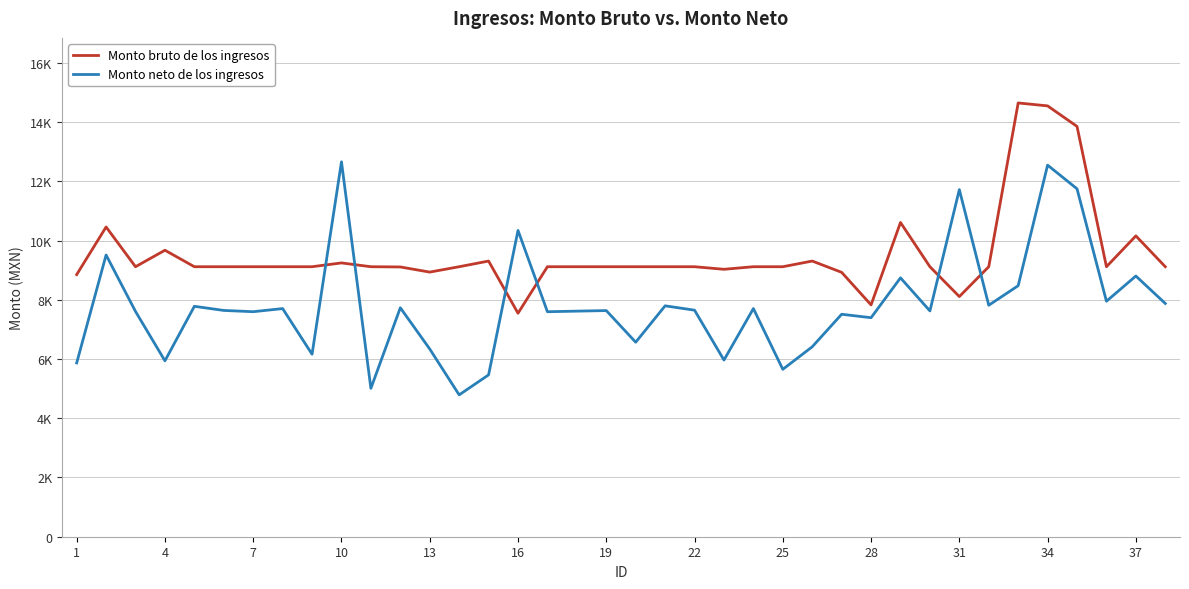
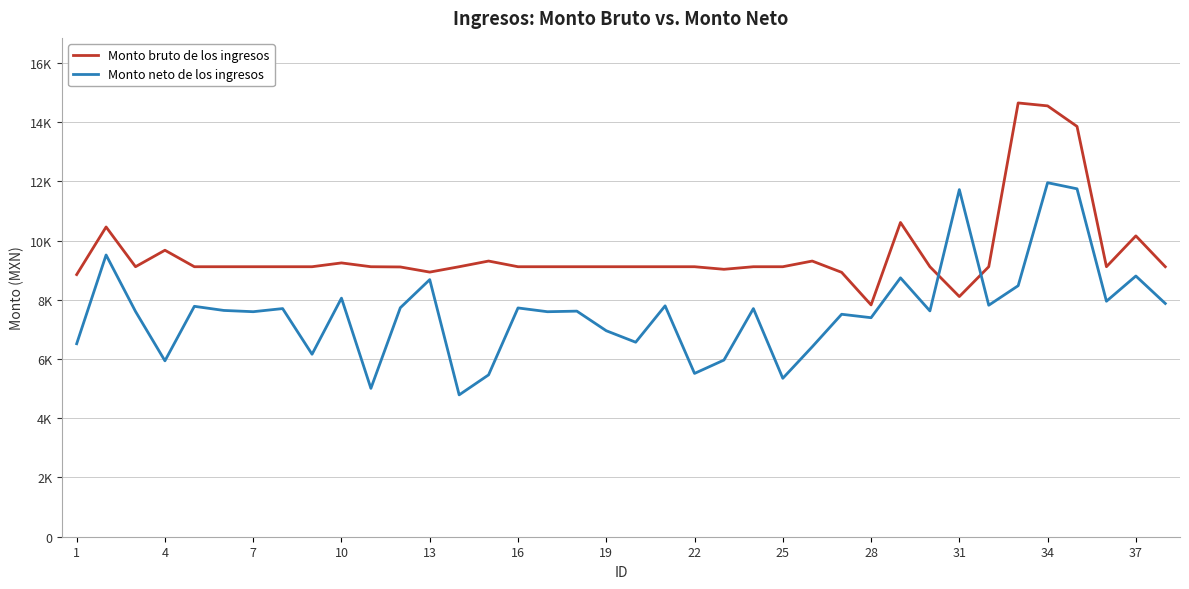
  {
    "Monto bruto de los ingresos": {
      "1": 8800,
      "4": 9700,
      "7": 9100,
      "10": 9200,
      "13": 8900,
-     "16": 7500,
+     "16": 9100,
      "19": 9100,
      "22": 9100,
      "25": 9100,
      "28": 7800,
      "31": 8100,
      "34": 14500,
      "37": 10200
    },
    "Monto neto de los ingresos": {
-     "1": 5900,
+     "1": 6500,
      "4": 5900,
      "7": 7600,
-     "10": 12700,
-     "13": 6300,
-     "16": 10300,
-     "19": 7600,
-     "22": 7600,
-     "25": 5700,
+     "10": 8100,
+     "13": 8700,
+     "16": 7700,
+     "19": 7000,
+     "22": 5500,
+     "25": 5300,
      "28": 7400,
      "31": 11700,
-     "34": 12500,
+     "34": 12000,
      "37": 8800
    }
  }
